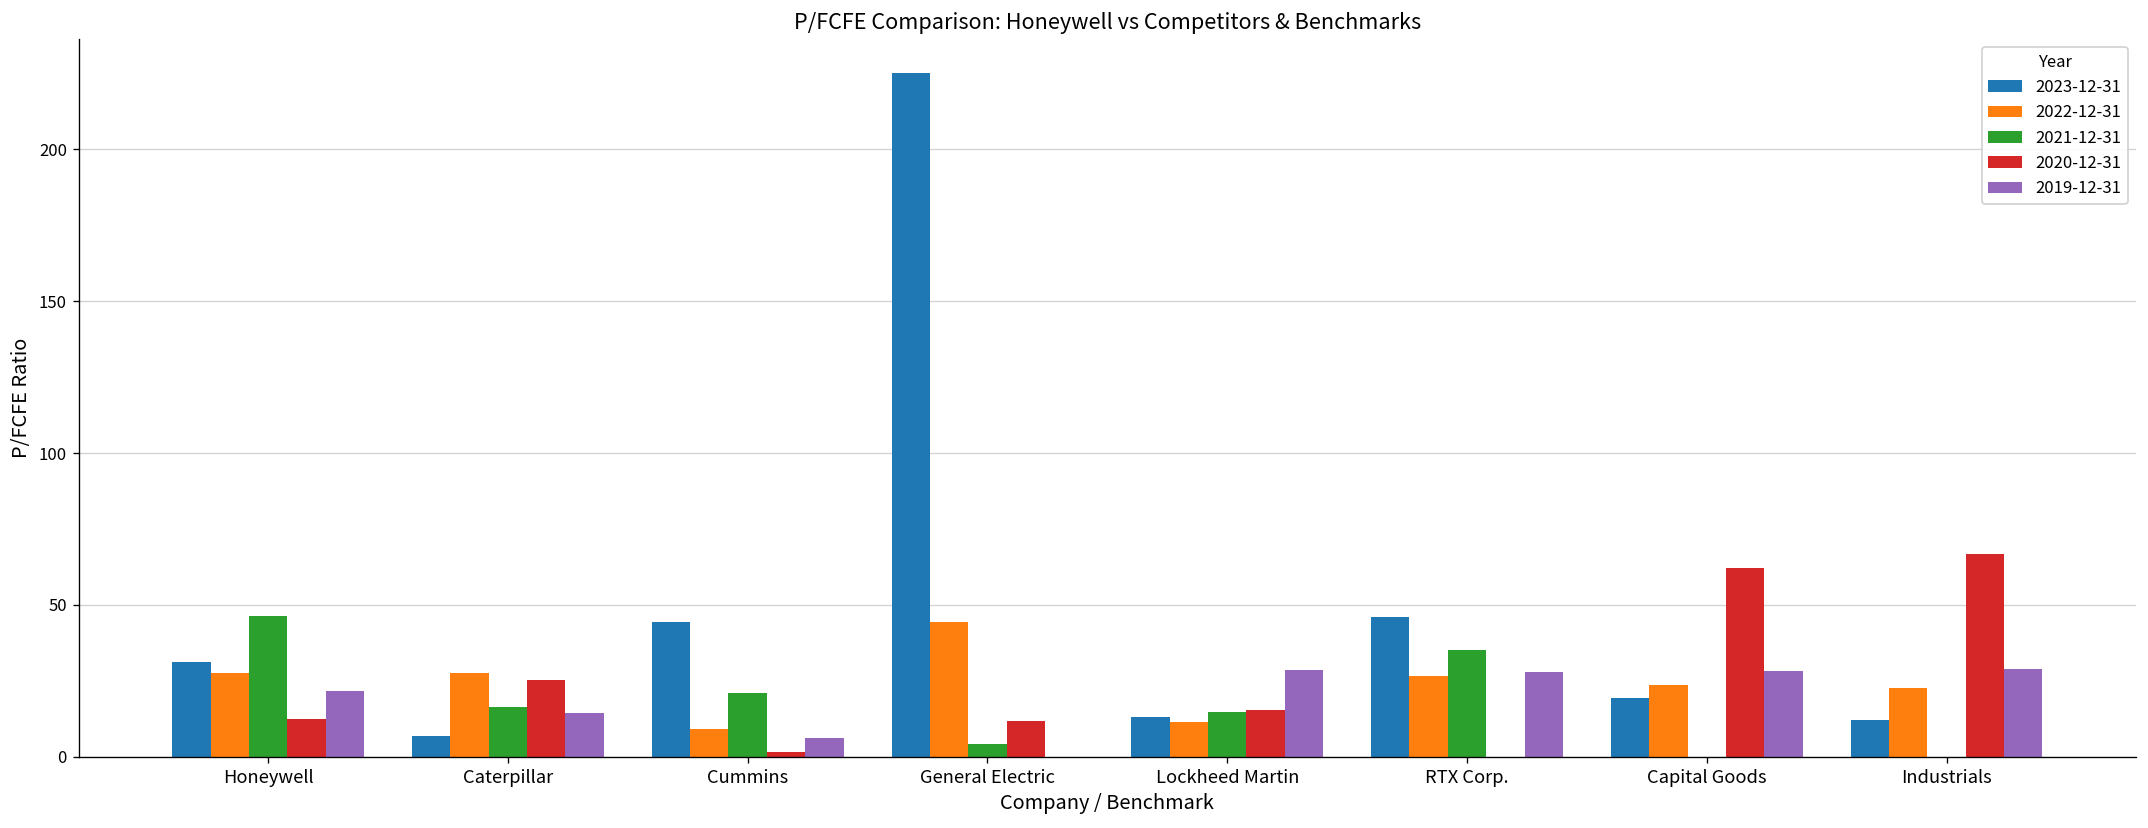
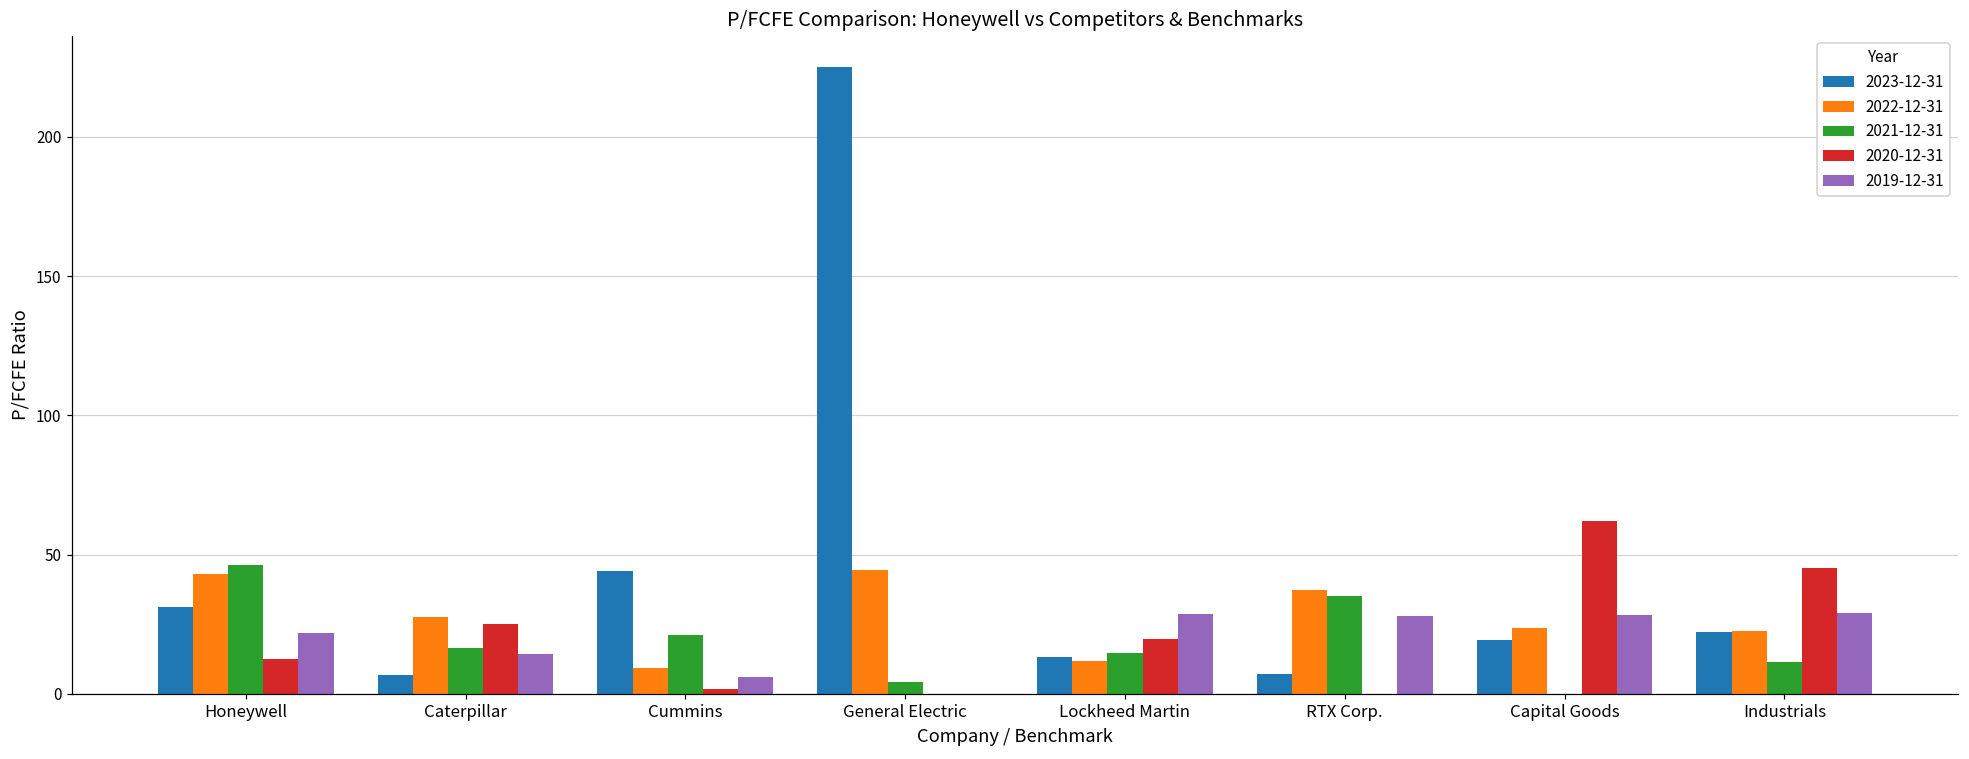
  {
    "2023-12-31": {
      "Honeywell": 31,
      "Caterpillar": 7,
      "Cummins": 44,
      "General Electric": 225,
      "Lockheed Martin": 13,
-     "RTX Corp.": 46,
+     "RTX Corp.": 7,
      "Capital Goods": 19,
-     "Industrials": 12
+     "Industrials": 22
    },
    "2022-12-31": {
-     "Honeywell": 28,
+     "Honeywell": 43,
      "Caterpillar": 28,
      "Cummins": 9,
      "General Electric": 44,
      "Lockheed Martin": 12,
-     "RTX Corp.": 27,
+     "RTX Corp.": 37,
      "Capital Goods": 24,
      "Industrials": 23
    },
    "2021-12-31": {
      "Honeywell": 46,
      "Caterpillar": 16,
      "Cummins": 21,
      "General Electric": 4,
      "Lockheed Martin": 15,
      "RTX Corp.": 35,
      "Capital Goods": 0,
-     "Industrials": 0
+     "Industrials": 11
    },
    "2020-12-31": {
      "Honeywell": 13,
      "Caterpillar": 25,
      "Cummins": 2,
-     "General Electric": 12,
-     "Lockheed Martin": 16,
+     "General Electric": 0,
+     "Lockheed Martin": 20,
      "RTX Corp.": 0,
      "Capital Goods": 62,
-     "Industrials": 67
+     "Industrials": 45
    },
    "2019-12-31": {
      "Honeywell": 22,
      "Caterpillar": 14,
      "Cummins": 6,
      "General Electric": 0,
      "Lockheed Martin": 29,
      "RTX Corp.": 28,
      "Capital Goods": 28,
      "Industrials": 29
    }
  }
